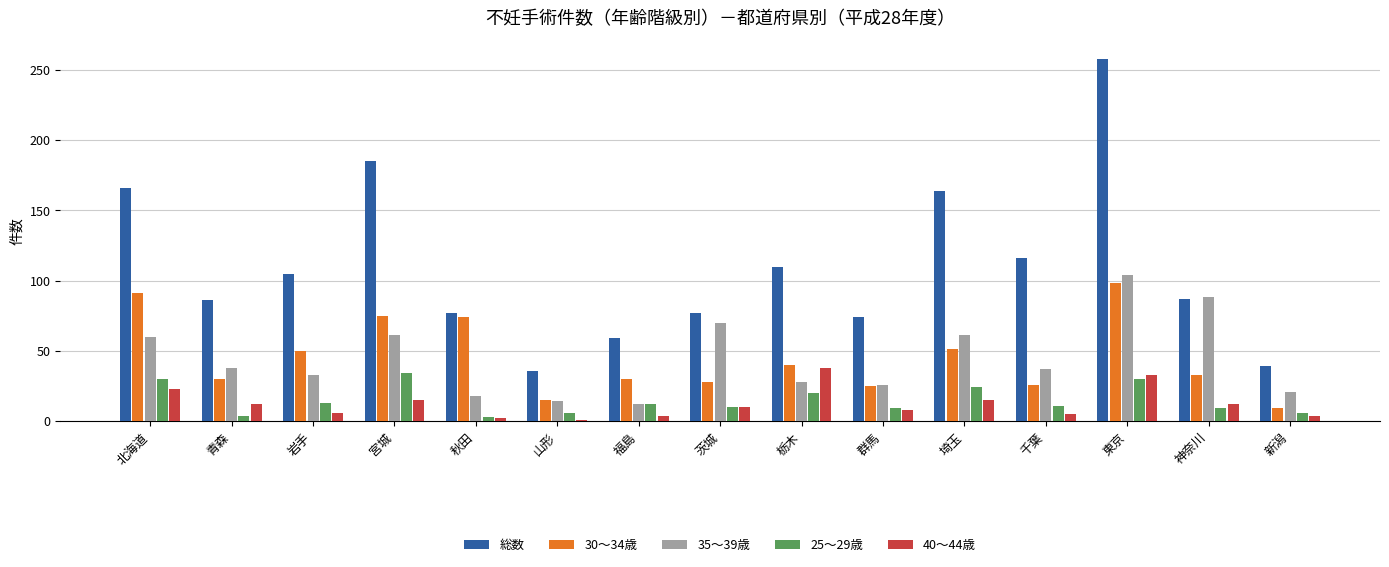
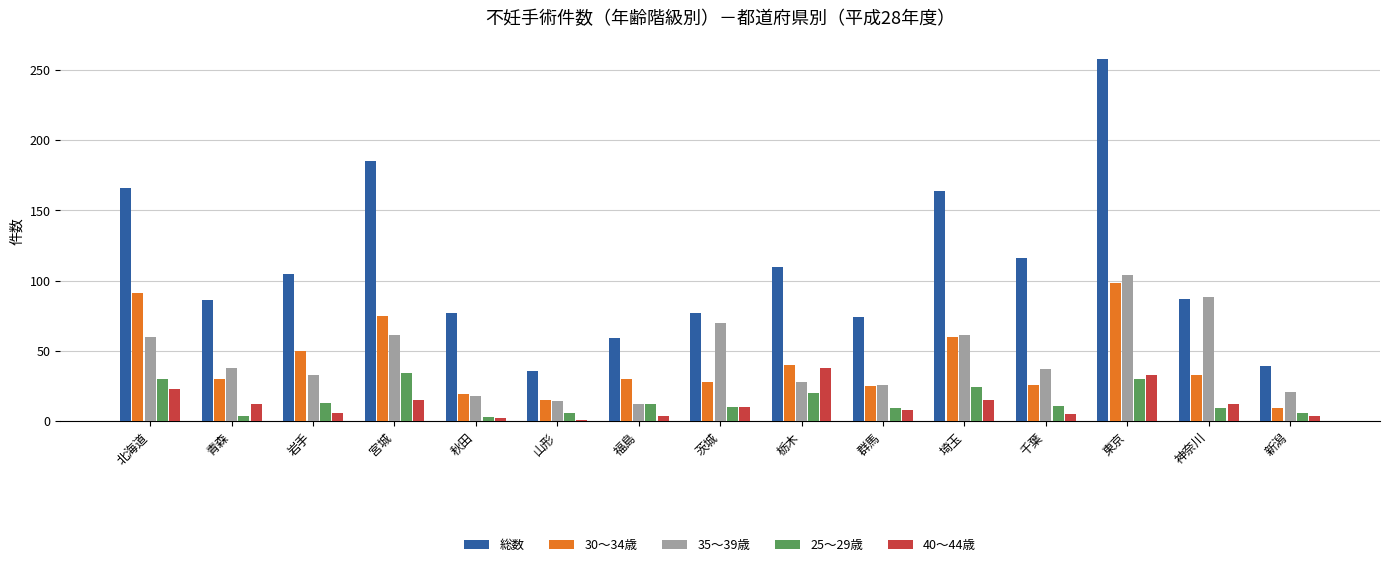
  {
    "総数": {
      "北海道": 166,
      "青森": 86,
      "岩手": 105,
      "宮城": 185,
      "秋田": 77,
      "山形": 36,
      "福島": 59,
      "茨城": 77,
      "栃木": 110,
      "群馬": 74,
      "埼玉": 164,
      "千葉": 116,
      "東京": 258,
      "神奈川": 87,
      "新潟": 39
    },
    "30～34歳": {
      "北海道": 91,
      "青森": 30,
      "岩手": 50,
      "宮城": 75,
-     "秋田": 74,
+     "秋田": 19,
      "山形": 15,
      "福島": 30,
      "茨城": 28,
      "栃木": 40,
      "群馬": 25,
-     "埼玉": 51,
+     "埼玉": 60,
      "千葉": 26,
      "東京": 98,
      "神奈川": 33,
      "新潟": 9
    },
    "35～39歳": {
      "北海道": 60,
      "青森": 38,
      "岩手": 33,
      "宮城": 61,
      "秋田": 18,
      "山形": 14,
      "福島": 12,
      "茨城": 70,
      "栃木": 28,
      "群馬": 26,
      "埼玉": 61,
      "千葉": 37,
      "東京": 104,
      "神奈川": 88,
      "新潟": 21
    },
    "25～29歳": {
      "北海道": 30,
      "青森": 4,
      "岩手": 13,
      "宮城": 34,
      "秋田": 3,
      "山形": 6,
      "福島": 12,
      "茨城": 10,
      "栃木": 20,
      "群馬": 9,
      "埼玉": 24,
      "千葉": 11,
      "東京": 30,
      "神奈川": 9,
      "新潟": 6
    },
    "40～44歳": {
      "北海道": 23,
      "青森": 12,
      "岩手": 6,
      "宮城": 15,
      "秋田": 2,
      "福島": 4,
      "茨城": 10,
      "栃木": 38,
      "群馬": 8,
      "埼玉": 15,
      "千葉": 5,
      "東京": 33,
      "神奈川": 12,
      "新潟": 4
    }
  }
